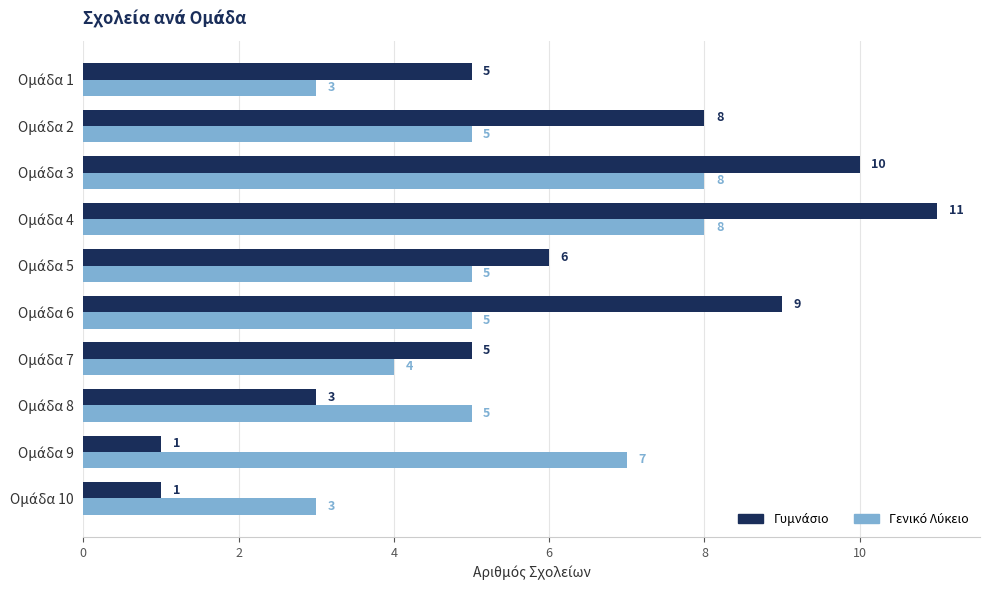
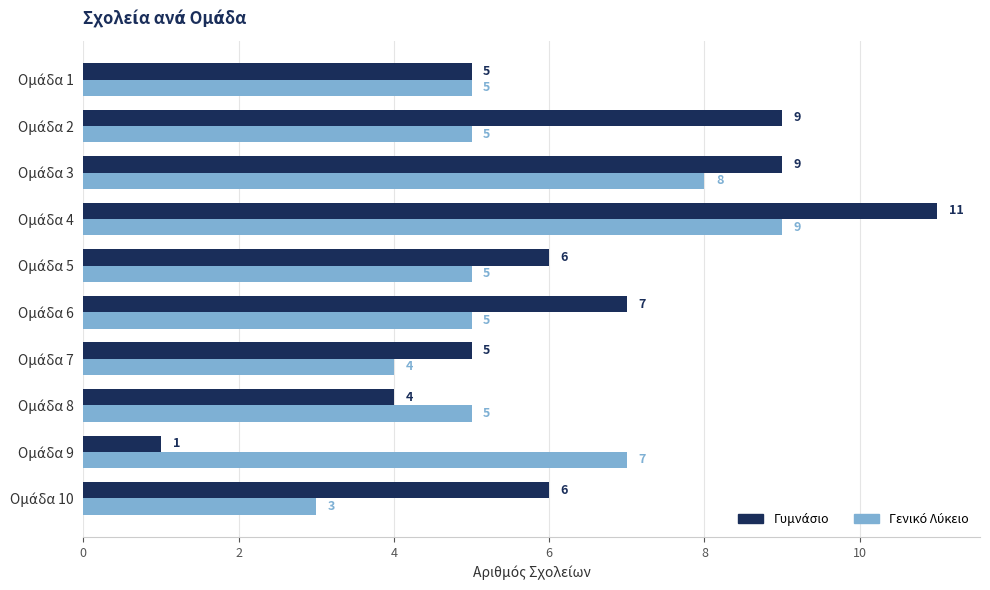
  {
    "Γυμνάσιο": {
      "Ομάδα 1": 5,
-     "Ομάδα 2": 8,
-     "Ομάδα 3": 10,
+     "Ομάδα 2": 9,
+     "Ομάδα 3": 9,
      "Ομάδα 4": 11,
      "Ομάδα 5": 6,
-     "Ομάδα 6": 9,
+     "Ομάδα 6": 7,
      "Ομάδα 7": 5,
-     "Ομάδα 8": 3,
+     "Ομάδα 8": 4,
      "Ομάδα 9": 1,
-     "Ομάδα 10": 1
+     "Ομάδα 10": 6
    },
    "Γενικό Λύκειο": {
-     "Ομάδα 1": 3,
+     "Ομάδα 1": 5,
      "Ομάδα 2": 5,
      "Ομάδα 3": 8,
-     "Ομάδα 4": 8,
+     "Ομάδα 4": 9,
      "Ομάδα 5": 5,
      "Ομάδα 6": 5,
      "Ομάδα 7": 4,
      "Ομάδα 8": 5,
      "Ομάδα 9": 7,
      "Ομάδα 10": 3
    }
  }
